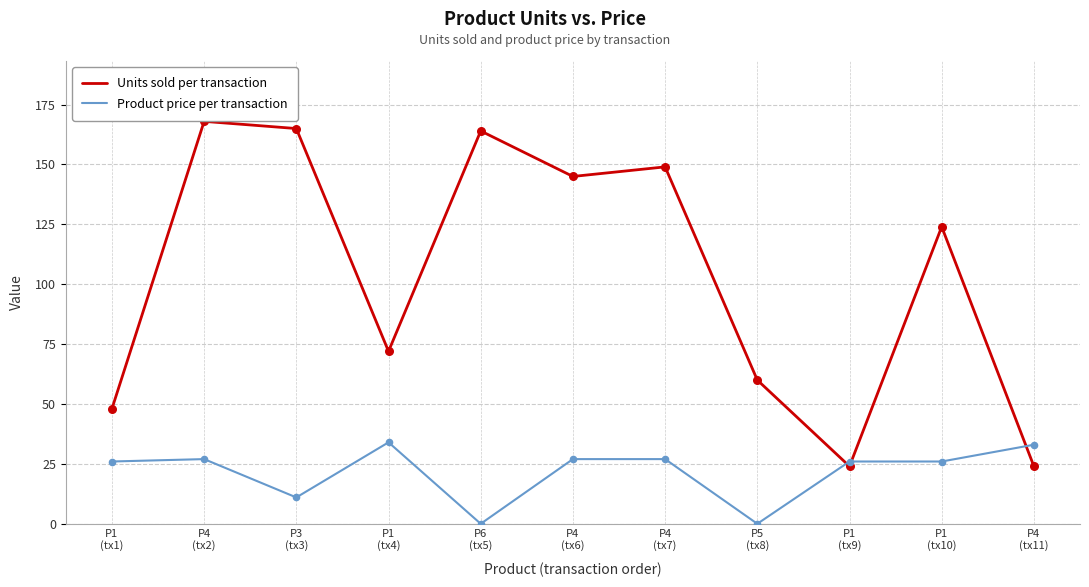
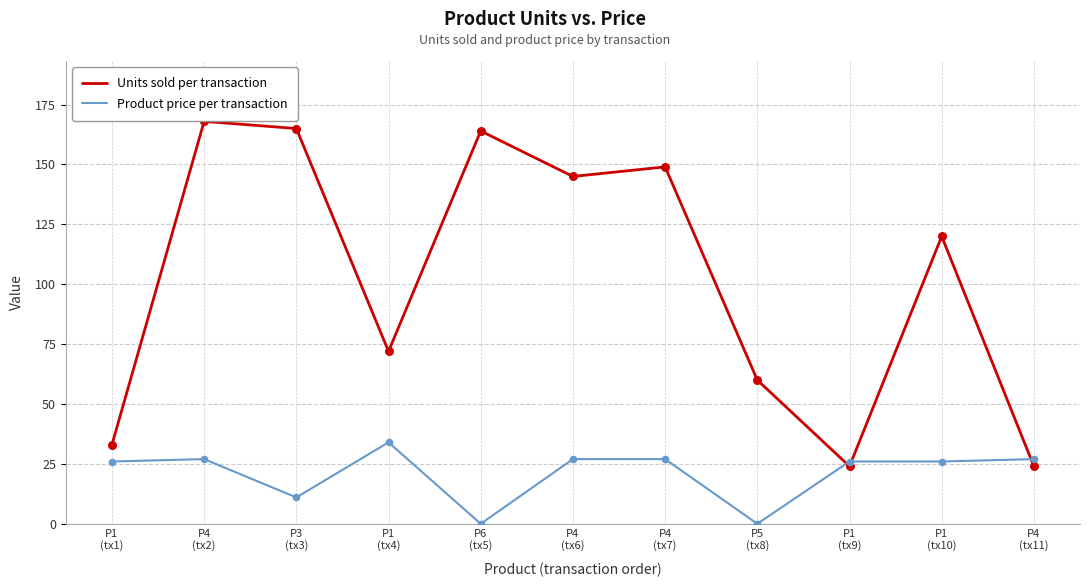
  {
    "Units sold per transaction": {
-     "P1 (tx1)": 48,
+     "P1 (tx1)": 33,
      "P4 (tx2)": 168,
      "P3 (tx3)": 165,
      "P1 (tx4)": 72,
      "P6 (tx5)": 164,
      "P4 (tx6)": 145,
      "P4 (tx7)": 149,
      "P5 (tx8)": 60,
      "P1 (tx9)": 24,
-     "P1 (tx10)": 124,
+     "P1 (tx10)": 120,
      "P4 (tx11)": 24
    },
    "Product price per transaction": {
      "P1 (tx1)": 26,
      "P4 (tx2)": 27,
      "P3 (tx3)": 11,
      "P1 (tx4)": 34,
      "P6 (tx5)": 0,
      "P4 (tx6)": 27,
      "P4 (tx7)": 27,
      "P5 (tx8)": 0,
      "P1 (tx9)": 26,
      "P1 (tx10)": 26,
-     "P4 (tx11)": 33
+     "P4 (tx11)": 27
    }
  }
